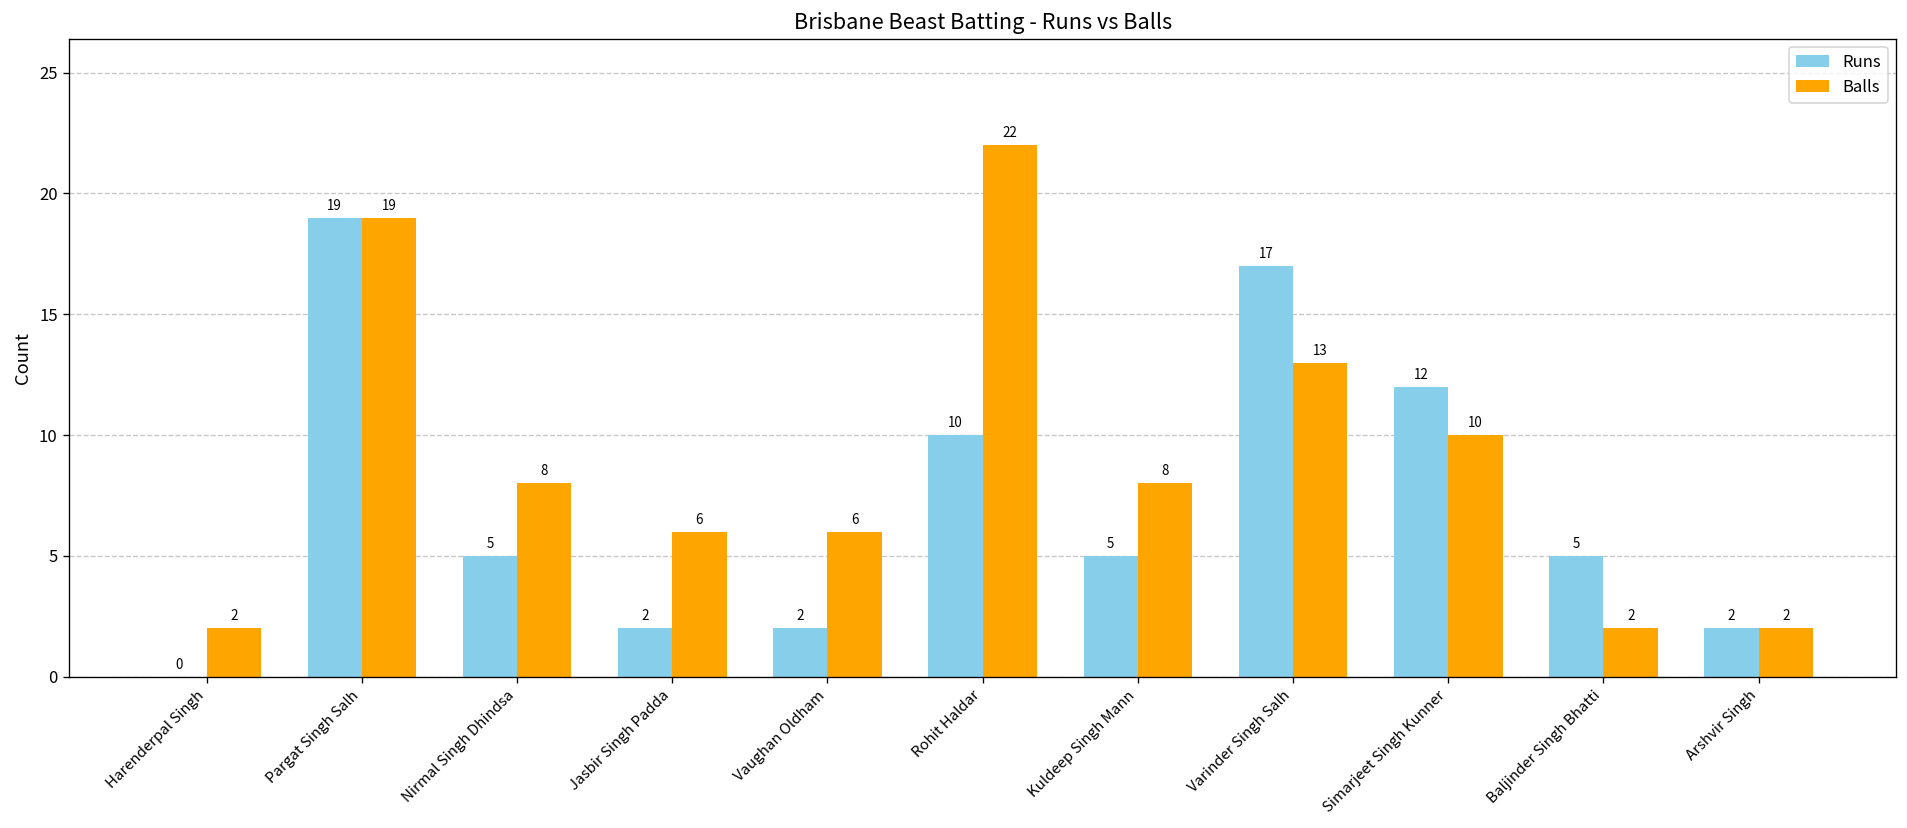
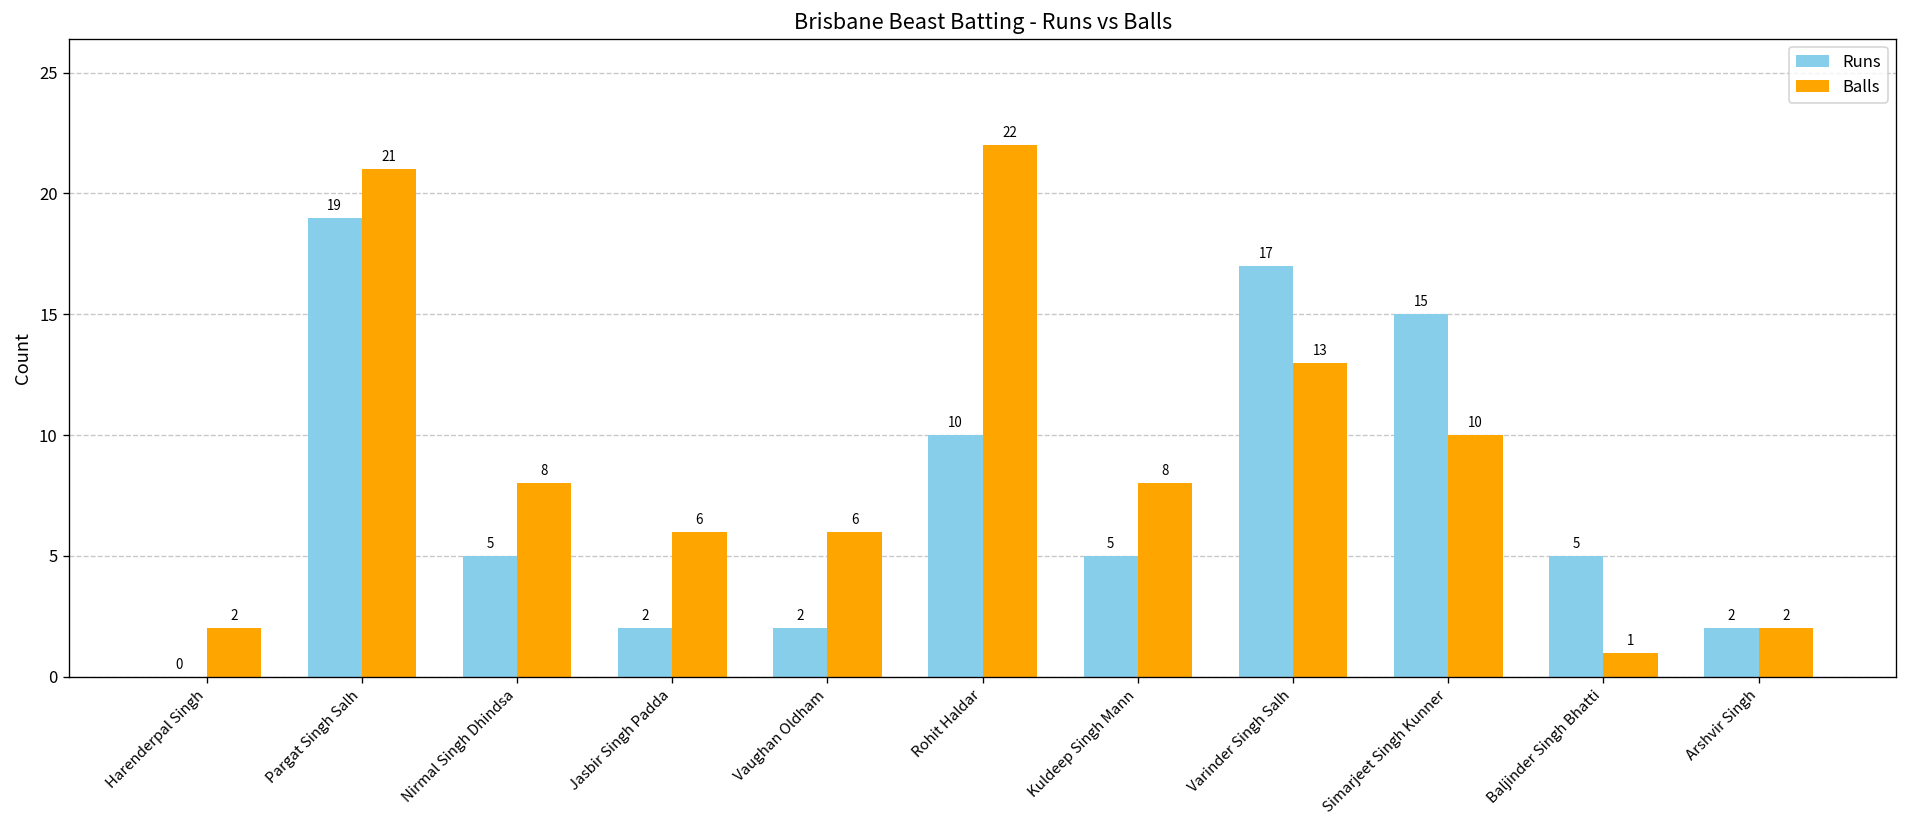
  {
    "Runs": {
      "Harenderpal Singh": 0,
      "Pargat Singh Salh": 19,
      "Nirmal Singh Dhindsa": 5,
      "Jasbir Singh Padda": 2,
      "Vaughan Oldham": 2,
      "Rohit Haldar": 10,
      "Kuldeep Singh Mann": 5,
      "Varinder Singh Salh": 17,
-     "Simarjeet Singh Kunner": 12,
+     "Simarjeet Singh Kunner": 15,
      "Baljinder Singh Bhatti": 5,
      "Arshvir Singh": 2
    },
    "Balls": {
      "Harenderpal Singh": 2,
-     "Pargat Singh Salh": 19,
+     "Pargat Singh Salh": 21,
      "Nirmal Singh Dhindsa": 8,
      "Jasbir Singh Padda": 6,
      "Vaughan Oldham": 6,
      "Rohit Haldar": 22,
      "Kuldeep Singh Mann": 8,
      "Varinder Singh Salh": 13,
      "Simarjeet Singh Kunner": 10,
-     "Baljinder Singh Bhatti": 2,
+     "Baljinder Singh Bhatti": 1,
      "Arshvir Singh": 2
    }
  }
